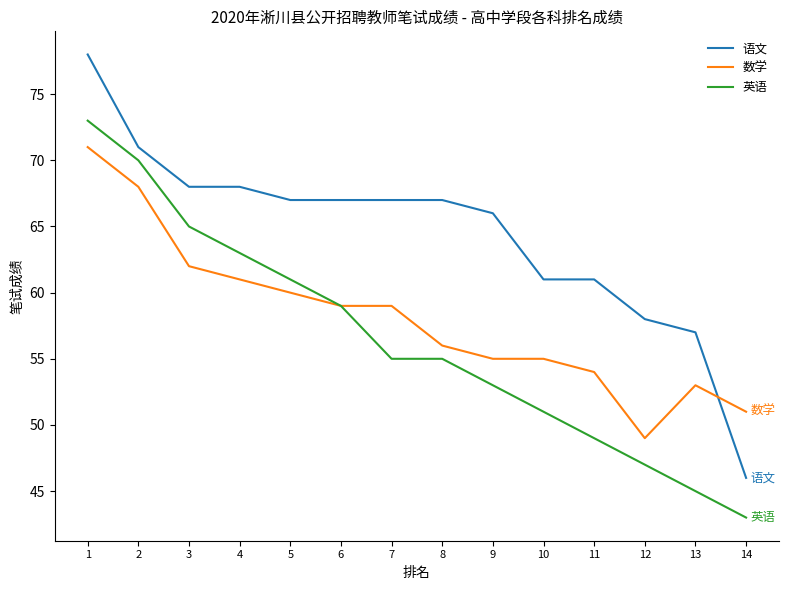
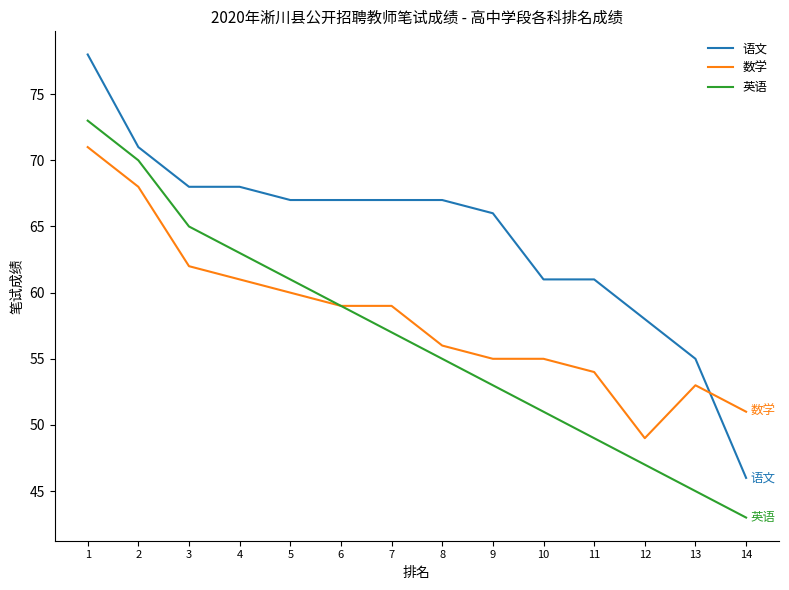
  {
    "语文": {
      "1": 78,
      "2": 71,
      "3": 68,
      "4": 68,
      "5": 67,
      "6": 67,
      "7": 67,
      "8": 67,
      "9": 66,
      "10": 61,
      "11": 61,
      "12": 58,
-     "13": 57,
+     "13": 55,
      "14": 46
    },
    "数学": {
      "1": 71,
      "2": 68,
      "3": 62,
      "4": 61,
      "5": 60,
      "7": 59,
      "8": 56,
      "9": 55,
      "10": 55,
      "11": 54,
      "12": 49,
      "13": 53,
      "14": 51
    },
    "英语": {
      "1": 73,
      "2": 70,
      "3": 65,
      "4": 63,
      "5": 61,
-     "7": 55,
+     "7": 57,
      "8": 55,
      "9": 53,
      "10": 51,
      "11": 49,
      "12": 47,
      "13": 45,
      "14": 43
    }
  }
